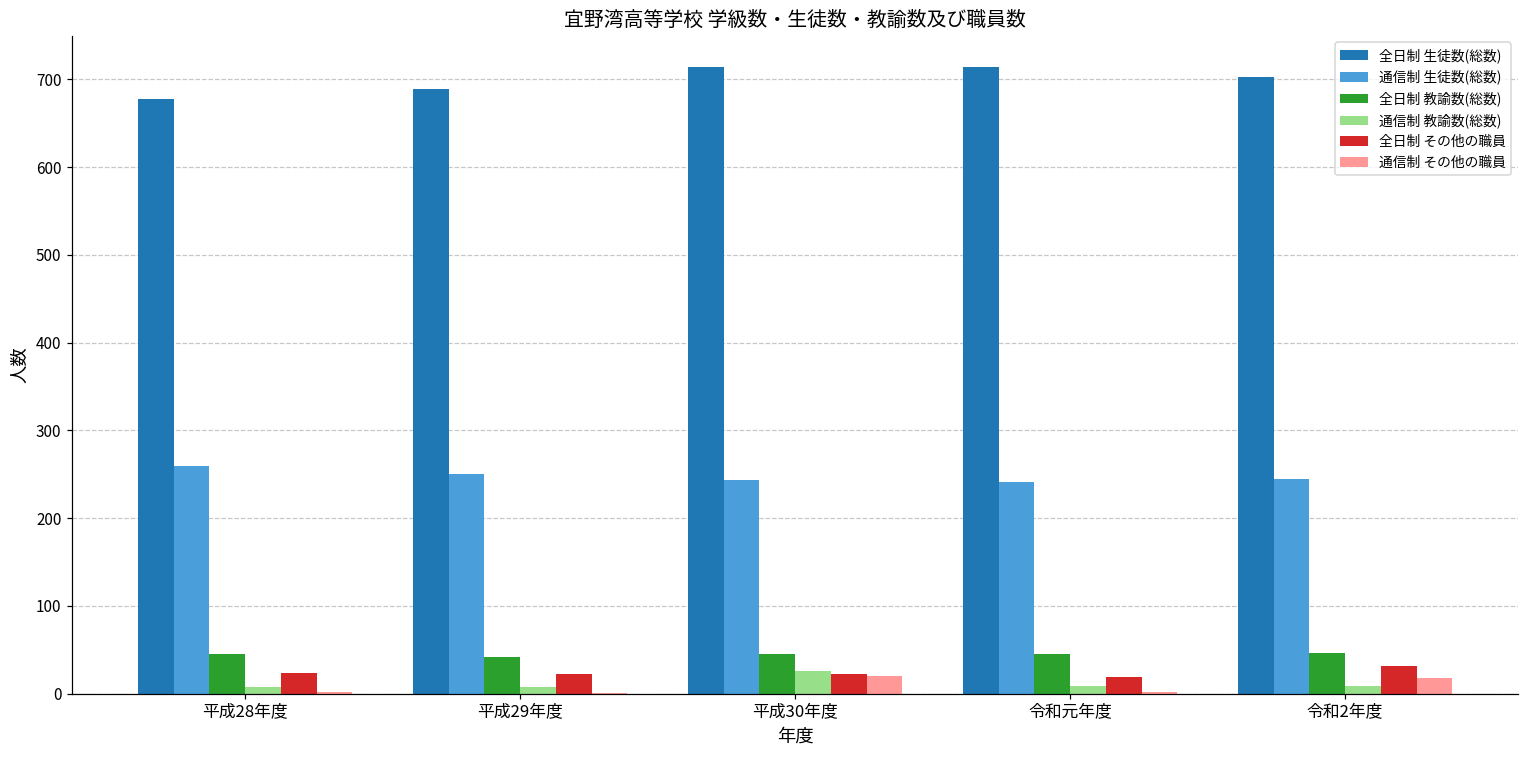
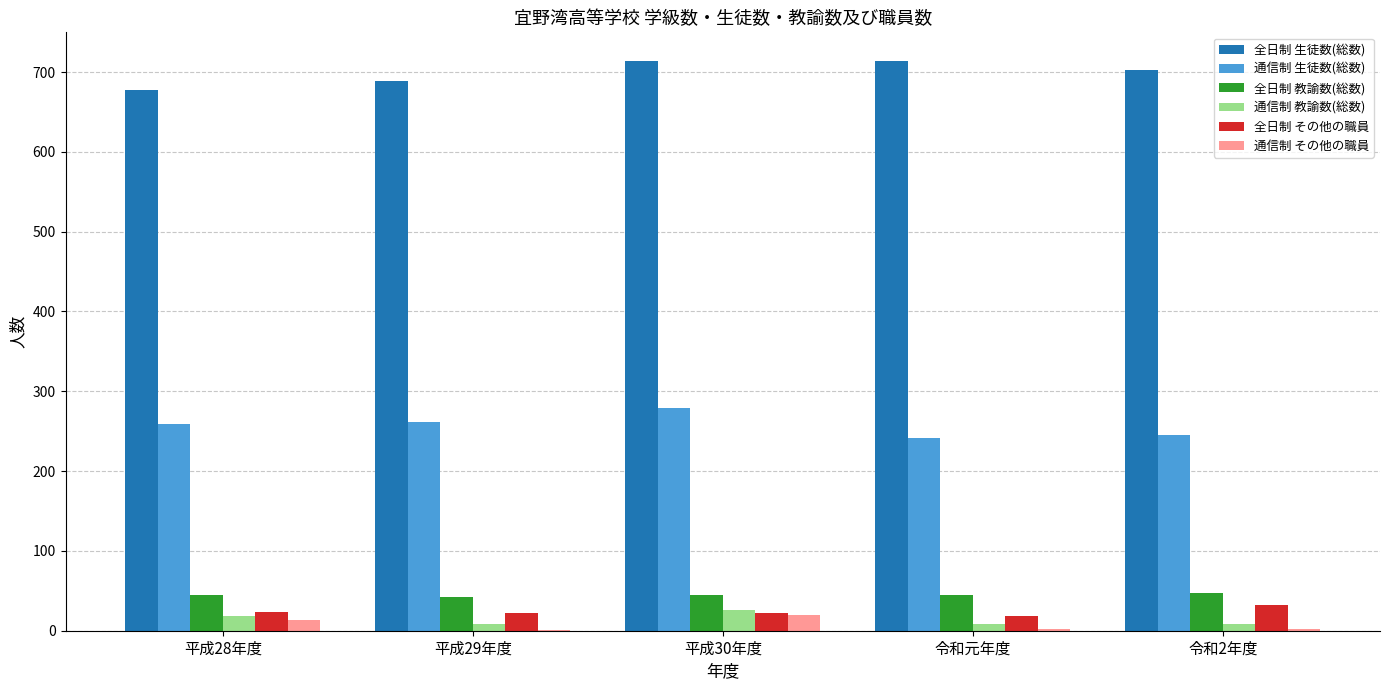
  {
    "全日制 生徒数(総数)": {
      "平成28年度": 680,
      "平成29年度": 690,
      "平成30年度": 710,
      "令和元年度": 710,
      "令和2年度": 700
    },
    "通信制 生徒数(総数)": {
      "平成28年度": 260,
-     "平成29年度": 250,
-     "平成30年度": 240,
+     "平成29年度": 260,
+     "平成30年度": 280,
      "令和元年度": 240,
      "令和2年度": 250
    },
    "全日制 教諭数(総数)": {
      "平成28年度": 50,
      "平成29年度": 40,
      "平成30年度": 50,
      "令和元年度": 50,
      "令和2年度": 50
    },
    "通信制 教諭数(総数)": {
-     "平成28年度": 10,
+     "平成28年度": 20,
      "平成29年度": 10,
      "平成30年度": 30,
      "令和元年度": 10,
      "令和2年度": 10
    },
    "全日制 その他の職員": {
      "平成28年度": 20,
      "平成29年度": 20,
      "平成30年度": 20,
      "令和元年度": 20,
      "令和2年度": 30
    },
    "通信制 その他の職員": {
-     "平成28年度": 0,
+     "平成28年度": 10,
      "平成30年度": 20,
-     "令和2年度": 20
+     "令和2年度": 0
    }
  }
